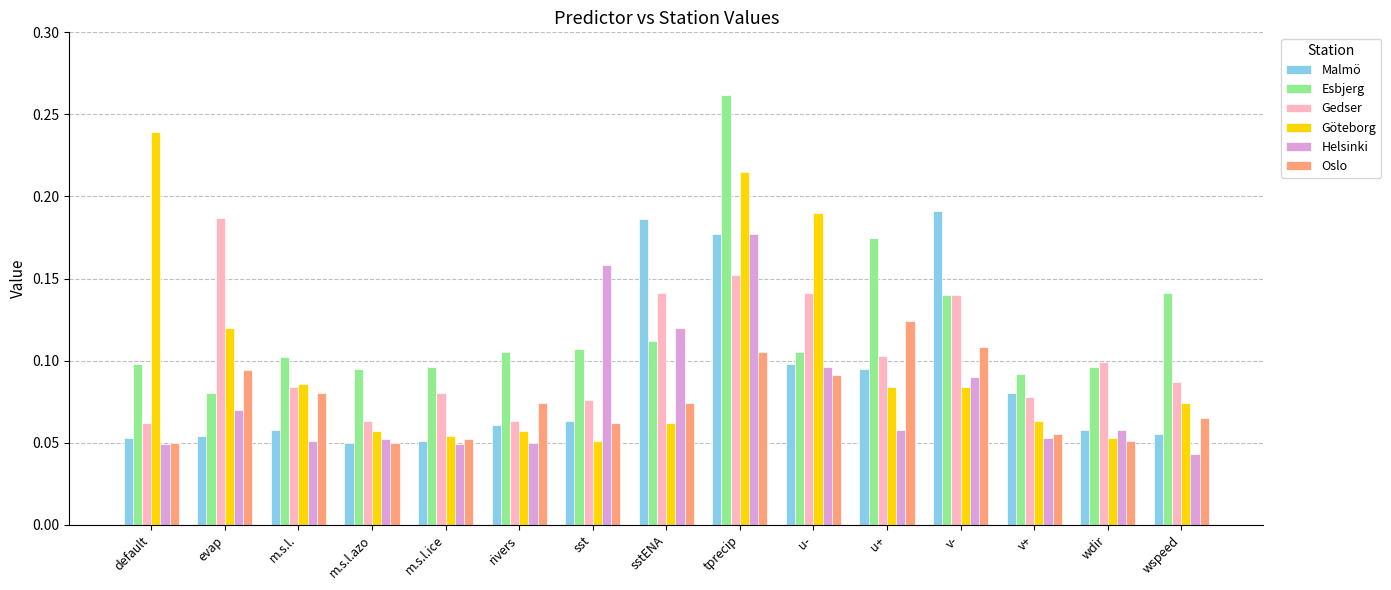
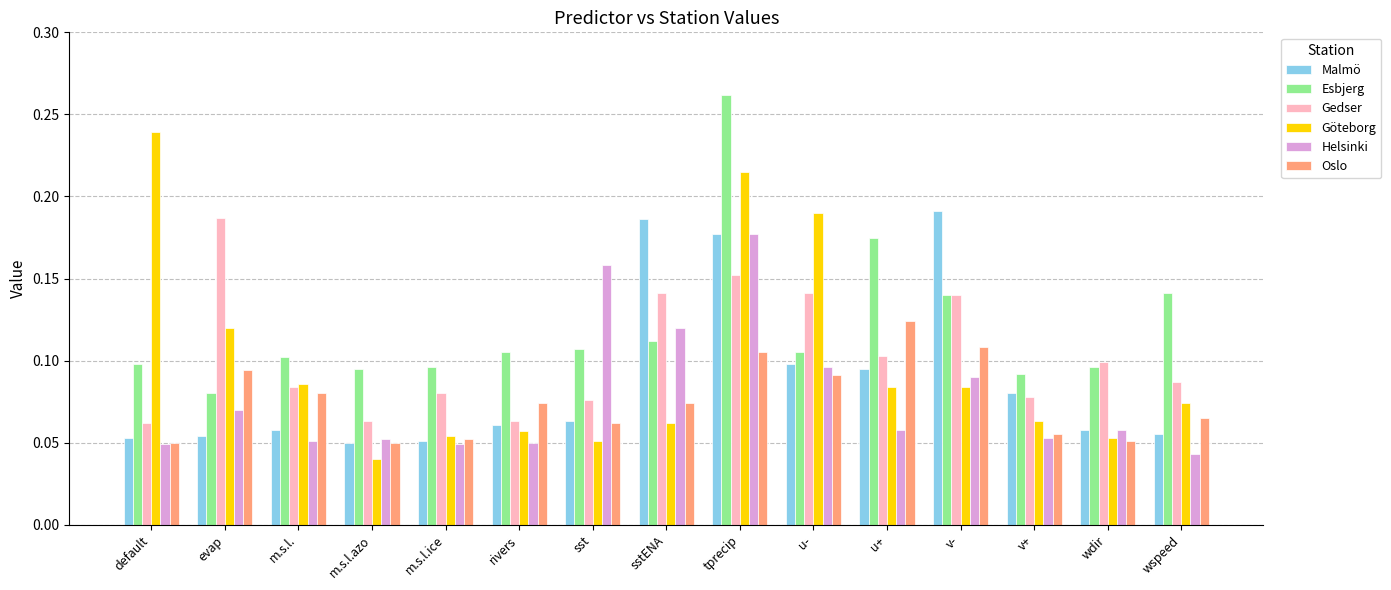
  {
    "Malmö": {
      "default": 0.053,
      "evap": 0.054,
      "m.s.l.": 0.058,
      "m.s.l.azo": 0.050,
      "m.s.l.ice": 0.051,
      "rivers": 0.061,
      "sst": 0.063,
      "sstENA": 0.186,
      "tprecip": 0.177,
      "u-": 0.098,
      "u+": 0.095,
      "v-": 0.191,
      "v+": 0.080,
      "wdir": 0.058,
      "wspeed": 0.055
    },
    "Esbjerg": {
      "default": 0.098,
      "evap": 0.080,
      "m.s.l.": 0.102,
      "m.s.l.azo": 0.095,
      "m.s.l.ice": 0.096,
      "rivers": 0.105,
      "sst": 0.107,
      "sstENA": 0.112,
      "tprecip": 0.262,
      "u-": 0.105,
      "u+": 0.175,
      "v-": 0.140,
      "v+": 0.092,
      "wdir": 0.096,
      "wspeed": 0.141
    },
    "Göteborg": {
      "default": 0.239,
      "evap": 0.120,
      "m.s.l.": 0.086,
-     "m.s.l.azo": 0.057,
+     "m.s.l.azo": 0.040,
      "m.s.l.ice": 0.054,
      "rivers": 0.057,
      "sst": 0.051,
      "sstENA": 0.062,
      "tprecip": 0.215,
      "u-": 0.190,
      "u+": 0.084,
      "v-": 0.084,
      "v+": 0.063,
      "wdir": 0.053,
      "wspeed": 0.074
    },
    "Oslo": {
      "default": 0.050,
      "evap": 0.094,
      "m.s.l.": 0.080,
      "m.s.l.azo": 0.050,
      "m.s.l.ice": 0.052,
      "rivers": 0.074,
      "sst": 0.062,
      "sstENA": 0.074,
      "tprecip": 0.105,
      "u-": 0.091,
      "u+": 0.124,
      "v-": 0.108,
      "v+": 0.055,
      "wdir": 0.051,
      "wspeed": 0.065
    }
  }
